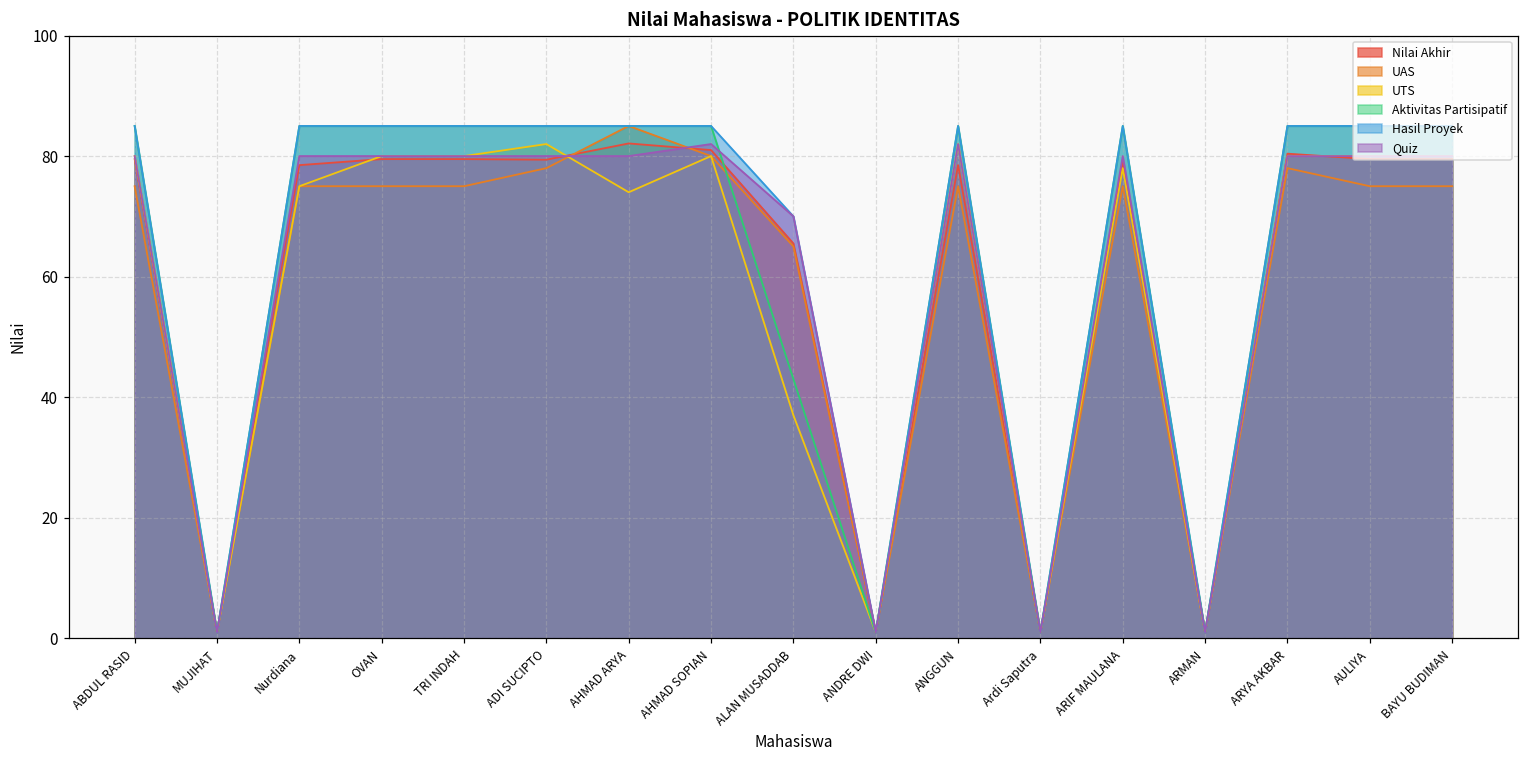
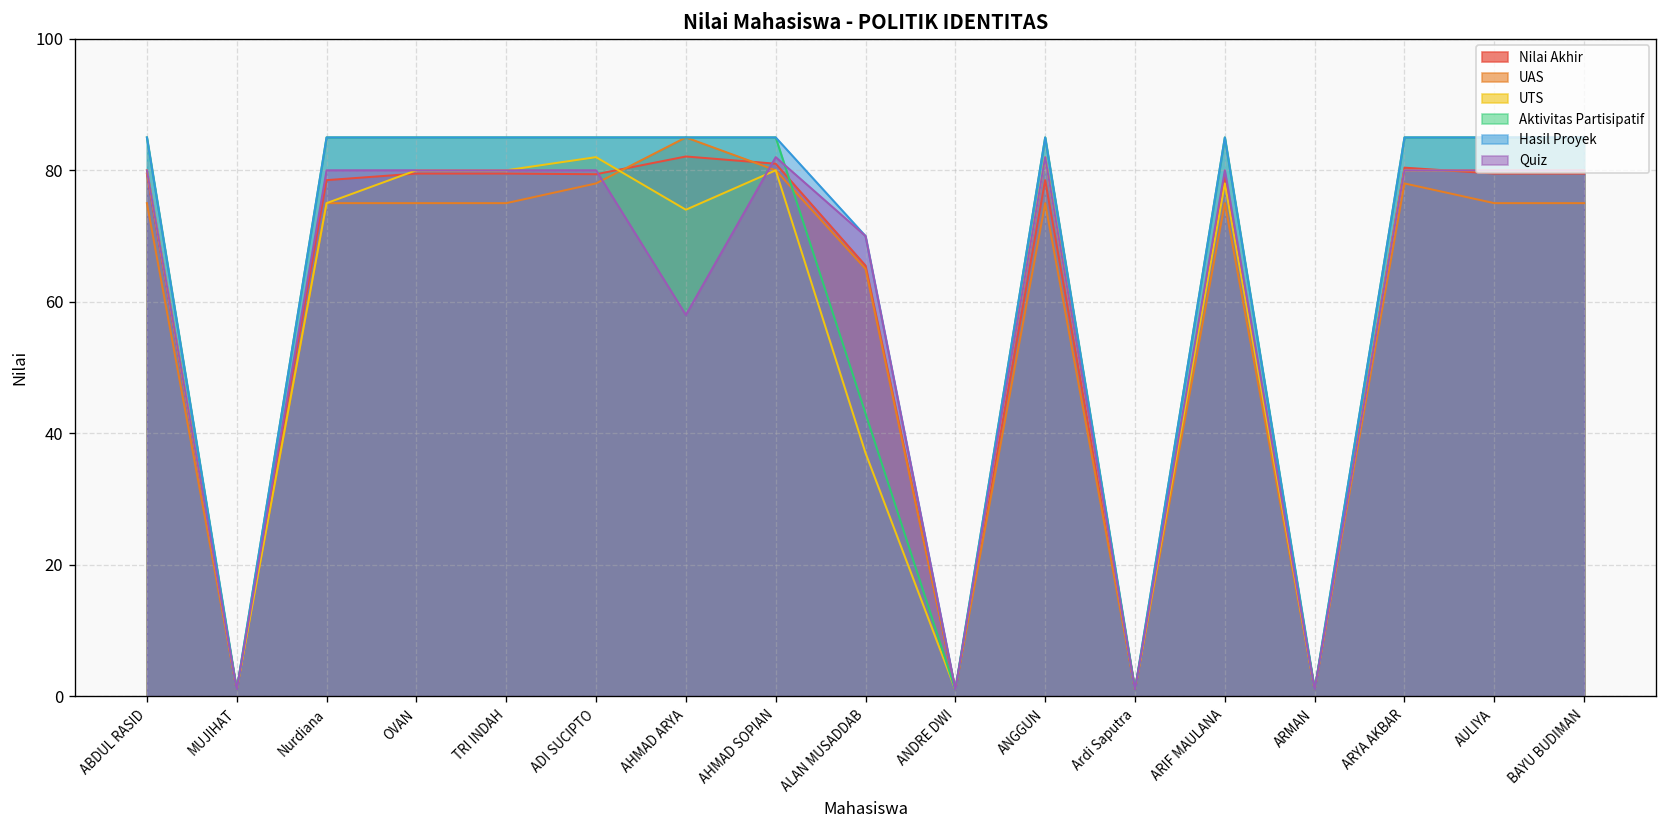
  {
    "UTS": {
      "ADI SUCIPTO": 82,
      "AHMAD ARYA": 74,
      "ALAN MUSADDAB": 37,
      "ARIF MAULANA": 78
    },
    "Aktivitas Partisipatif": {
      "ALAN MUSADDAB": 43
    },
    "Quiz": {
      "Nurdiana": 80,
      "ADI SUCIPTO": 80,
-     "AHMAD ARYA": 80,
+     "AHMAD ARYA": 58,
      "AHMAD SOPIAN": 82,
      "ARIF MAULANA": 80
    }
  }
